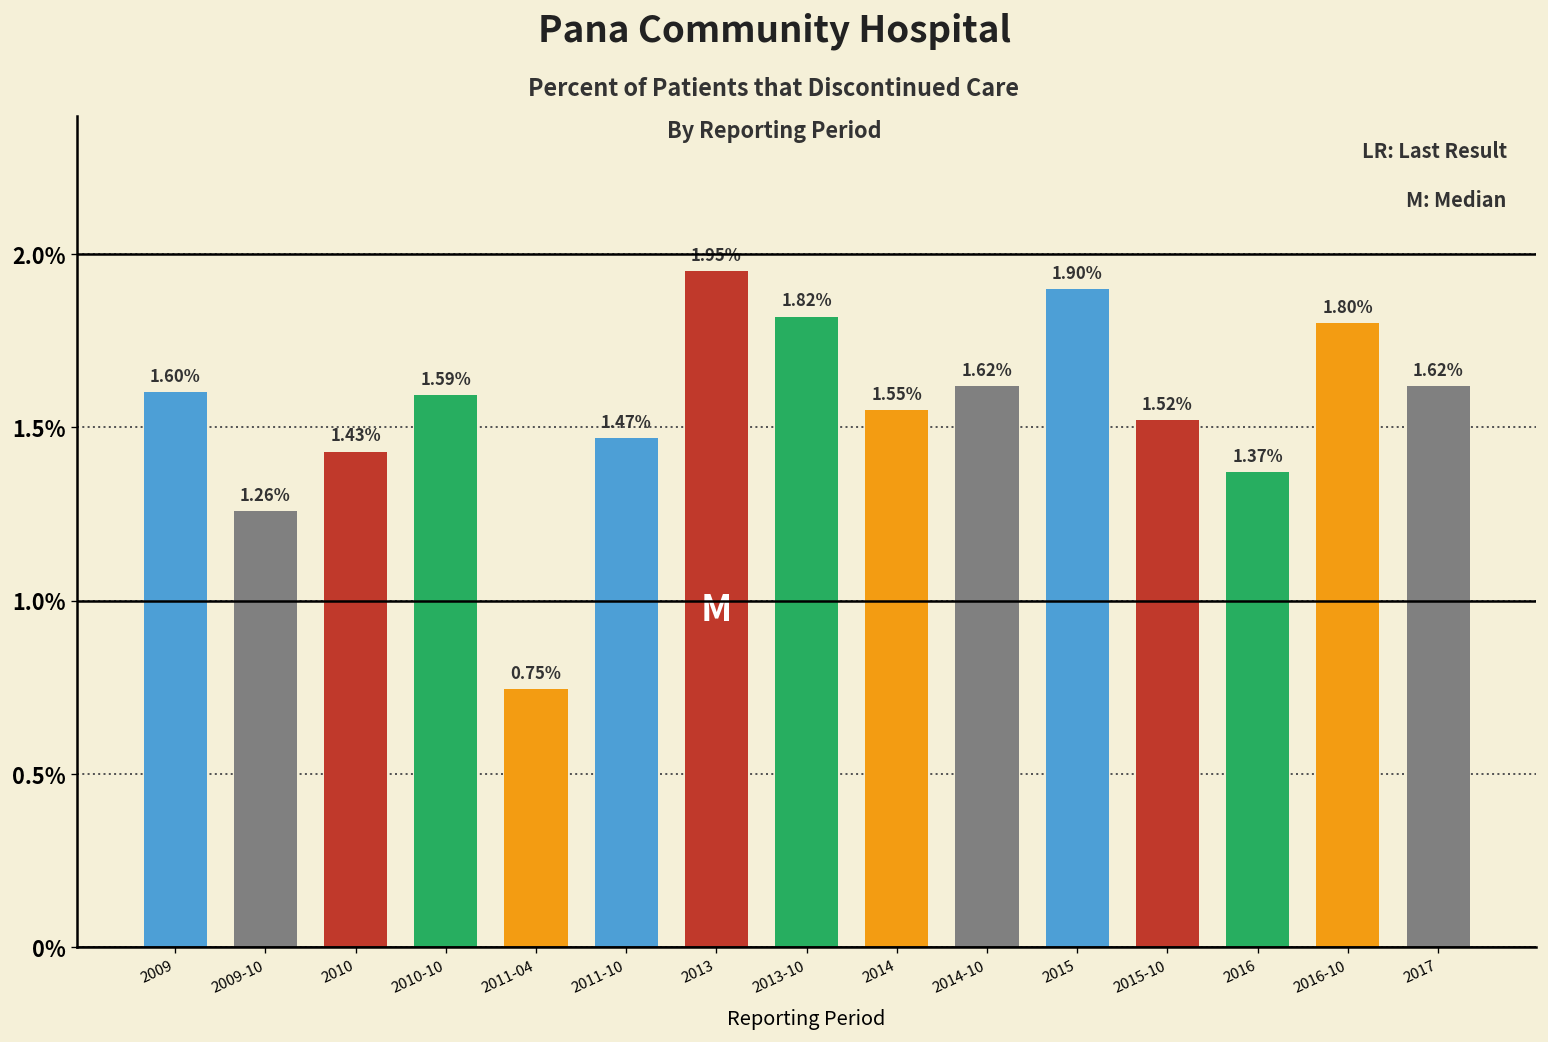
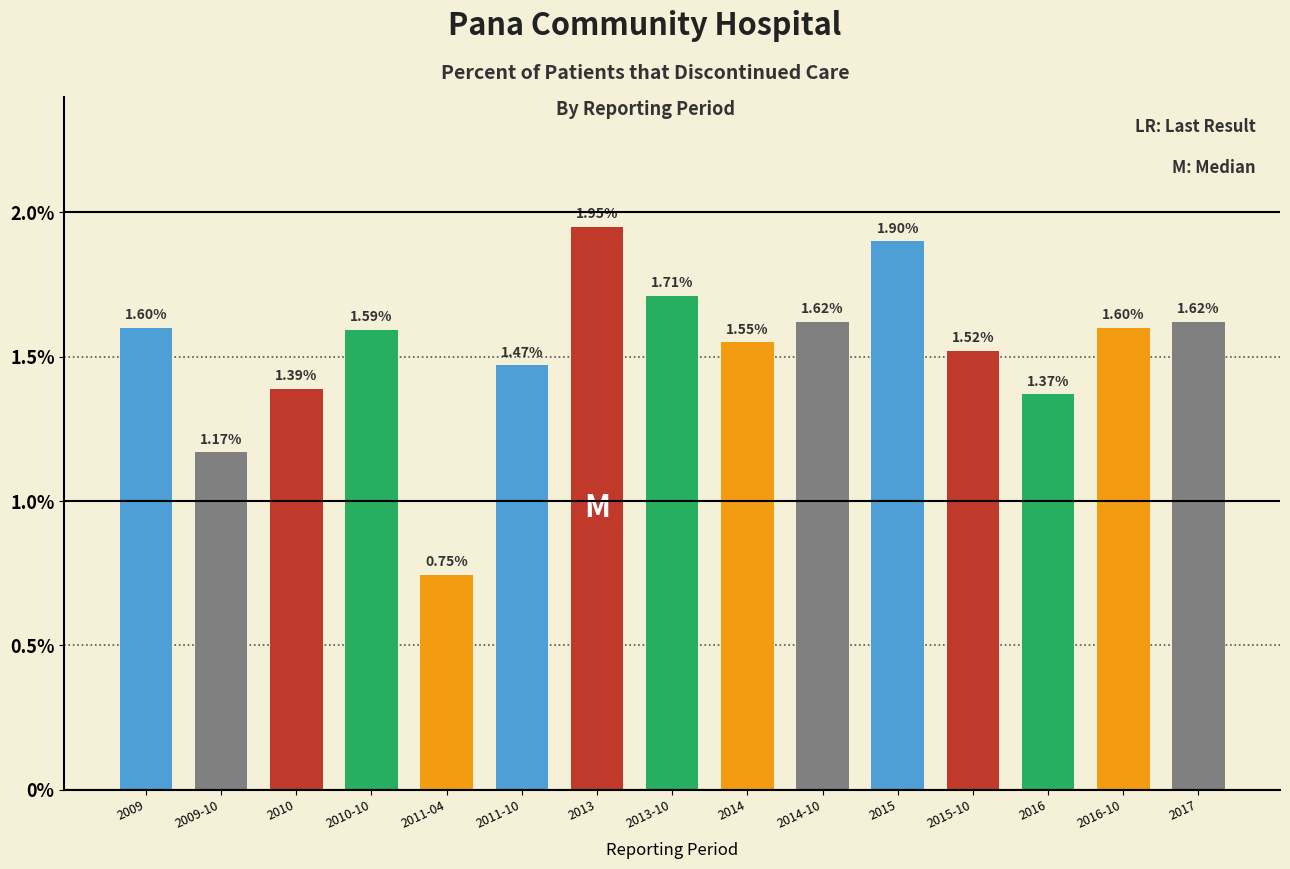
  {
    "2009": "1.60%",
-   "2009-10": "1.26%",
-   "2010": "1.43%",
+   "2009-10": "1.17%",
+   "2010": "1.39%",
    "2010-10": "1.59%",
    "2011-04": "0.75%",
    "2011-10": "1.47%",
    "2013": "1.95%",
-   "2013-10": "1.82%",
+   "2013-10": "1.71%",
    "2014": "1.55%",
    "2014-10": "1.62%",
    "2015": "1.90%",
    "2015-10": "1.52%",
    "2016": "1.37%",
-   "2016-10": "1.80%",
+   "2016-10": "1.60%",
    "2017": "1.62%"
  }
